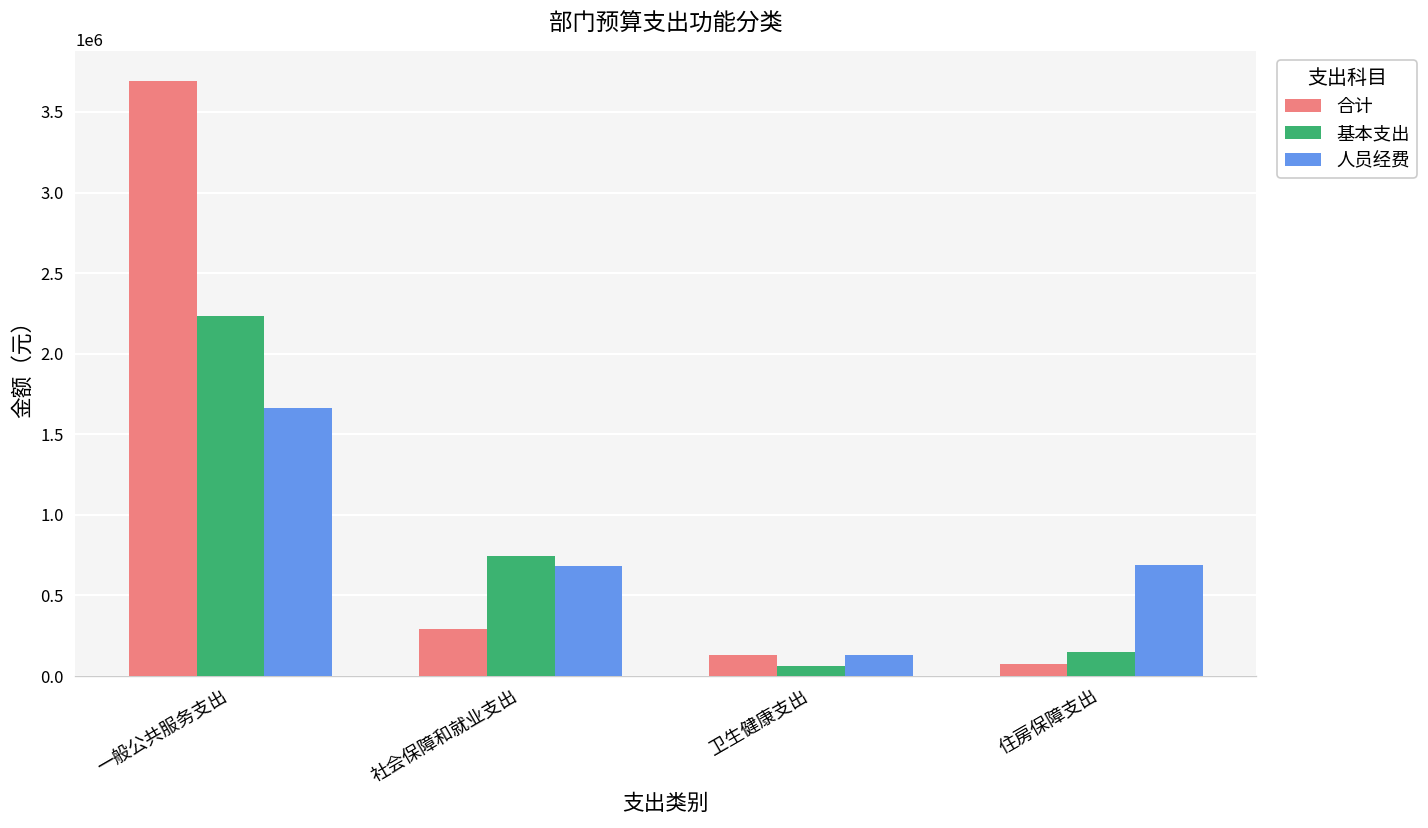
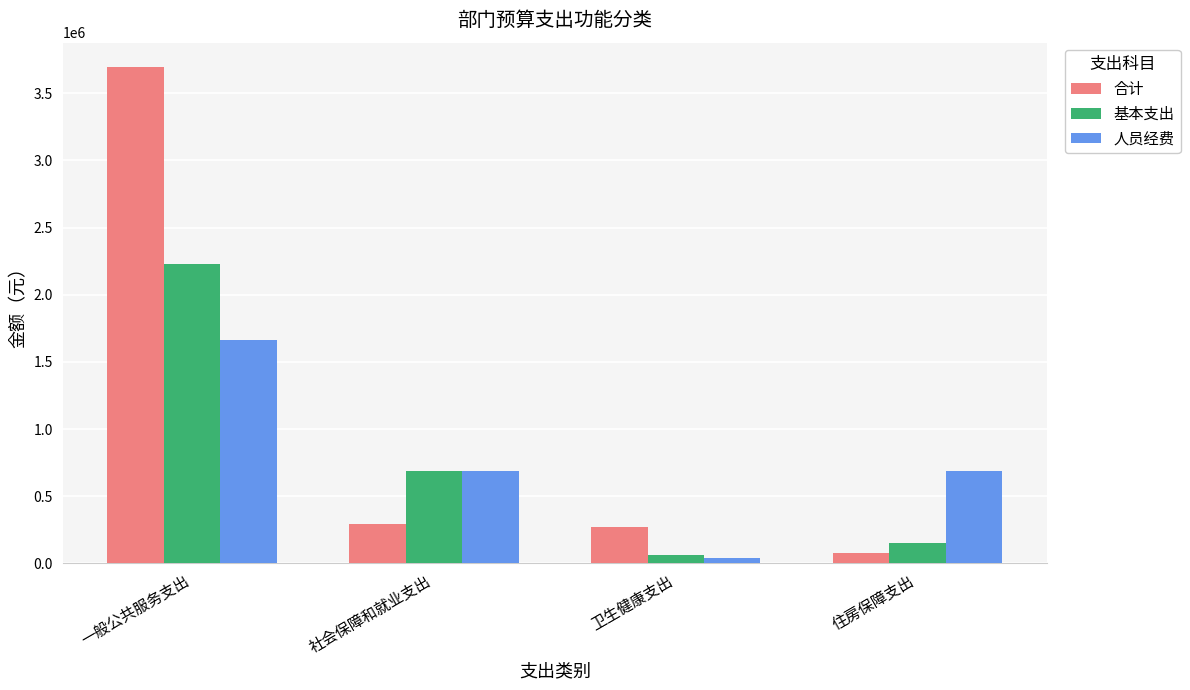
  {
    "合计": {
      "一般公共服务支出": 3690000,
      "社会保障和就业支出": 290000,
-     "卫生健康支出": 130000,
+     "卫生健康支出": 270000,
      "住房保障支出": 80000
    },
    "基本支出": {
      "一般公共服务支出": 2230000,
-     "社会保障和就业支出": 750000,
+     "社会保障和就业支出": 690000,
      "卫生健康支出": 60000,
      "住房保障支出": 150000
    },
    "人员经费": {
      "一般公共服务支出": 1660000,
      "社会保障和就业支出": 690000,
-     "卫生健康支出": 130000,
+     "卫生健康支出": 40000,
      "住房保障支出": 690000
    }
  }
